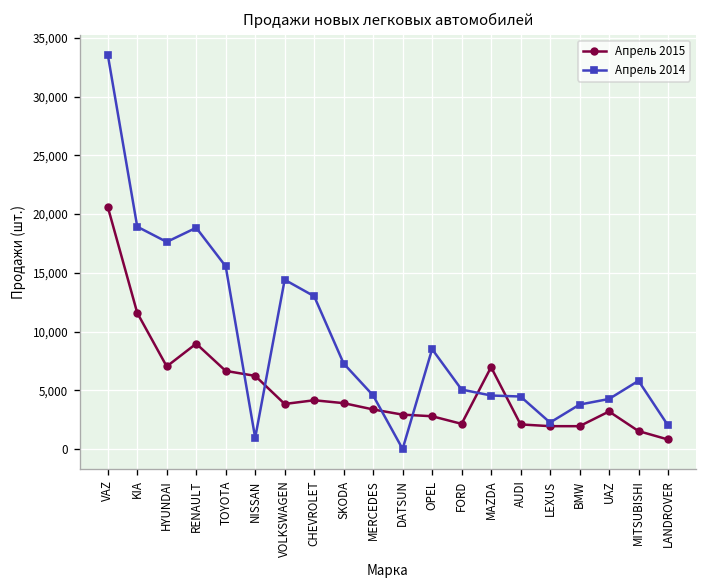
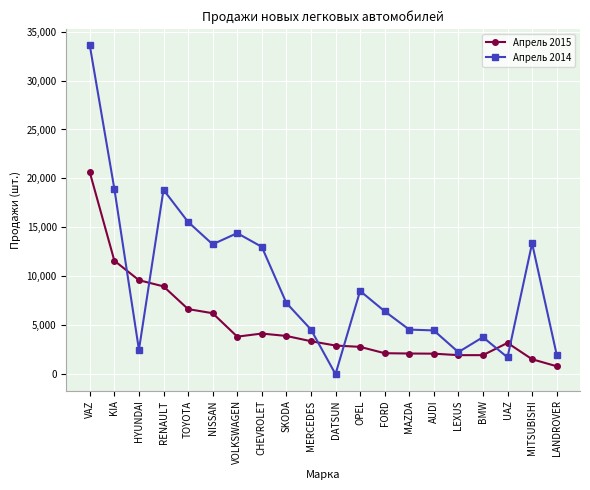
  {
    "Апрель 2015": {
      "VAZ": "21,000",
      "KIA": "12,000",
-     "HYUNDAI": "7,000",
+     "HYUNDAI": "10,000",
      "RENAULT": "9,000",
      "TOYOTA": "7,000",
      "NISSAN": "6,000",
      "VOLKSWAGEN": "4,000",
      "CHEVROLET": "4,000",
      "SKODA": "4,000",
      "MERCEDES": "3,000",
      "DATSUN": "3,000",
      "OPEL": "3,000",
      "FORD": "2,000",
-     "MAZDA": "7,000",
+     "MAZDA": "2,000",
      "AUDI": "2,000",
      "LEXUS": "2,000",
      "BMW": "2,000",
      "UAZ": "3,000",
      "MITSUBISHI": "2,000",
      "LANDROVER": "1,000"
    },
    "Апрель 2014": {
      "VAZ": "34,000",
      "KIA": "19,000",
-     "HYUNDAI": "18,000",
+     "HYUNDAI": "2,000",
      "RENAULT": "19,000",
      "TOYOTA": "16,000",
-     "NISSAN": "1,000",
+     "NISSAN": "13,000",
      "VOLKSWAGEN": "14,000",
      "CHEVROLET": "13,000",
      "SKODA": "7,000",
      "MERCEDES": "5,000",
      "DATSUN": "0",
      "OPEL": "9,000",
-     "FORD": "5,000",
+     "FORD": "6,000",
      "MAZDA": "5,000",
      "AUDI": "4,000",
      "LEXUS": "2,000",
      "BMW": "4,000",
-     "UAZ": "4,000",
-     "MITSUBISHI": "6,000",
+     "UAZ": "2,000",
+     "MITSUBISHI": "13,000",
      "LANDROVER": "2,000"
    }
  }
